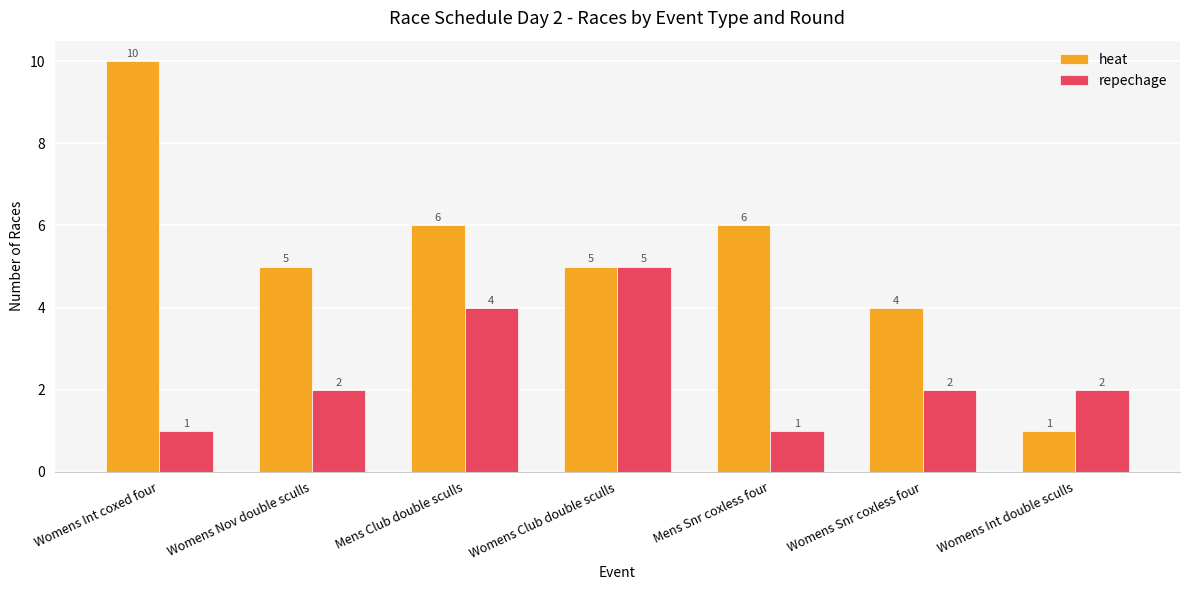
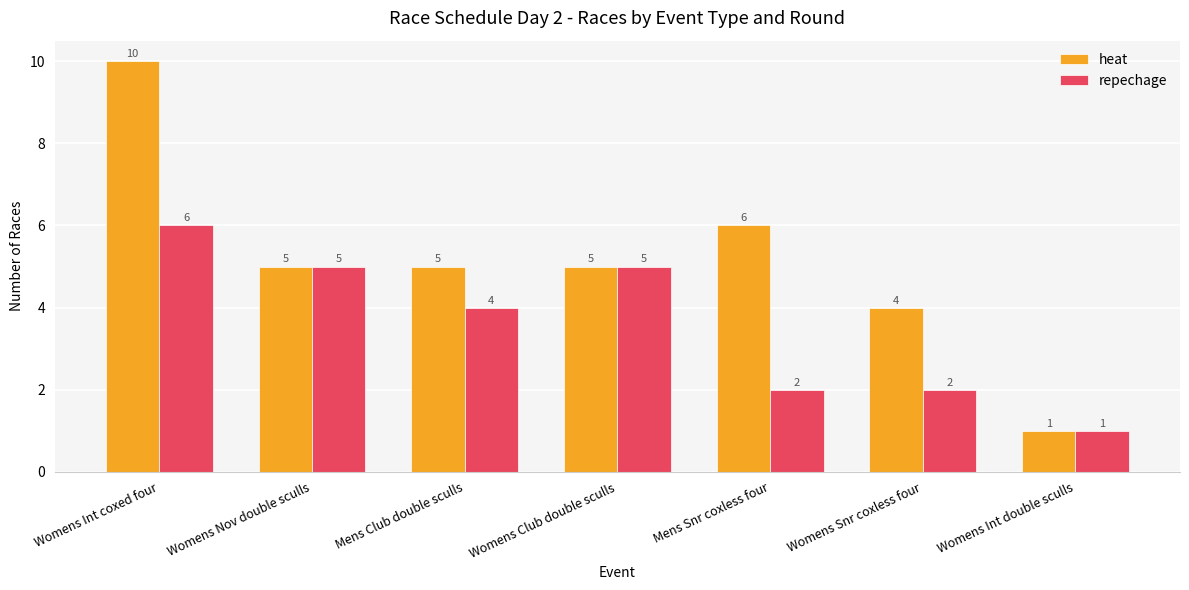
  {
    "heat": {
      "Womens Int coxed four": 10,
      "Womens Nov double sculls": 5,
-     "Mens Club double sculls": 6,
+     "Mens Club double sculls": 5,
      "Womens Club double sculls": 5,
      "Mens Snr coxless four": 6,
      "Womens Snr coxless four": 4,
      "Womens Int double sculls": 1
    },
    "repechage": {
-     "Womens Int coxed four": 1,
-     "Womens Nov double sculls": 2,
+     "Womens Int coxed four": 6,
+     "Womens Nov double sculls": 5,
      "Mens Club double sculls": 4,
      "Womens Club double sculls": 5,
-     "Mens Snr coxless four": 1,
+     "Mens Snr coxless four": 2,
      "Womens Snr coxless four": 2,
-     "Womens Int double sculls": 2
+     "Womens Int double sculls": 1
    }
  }
